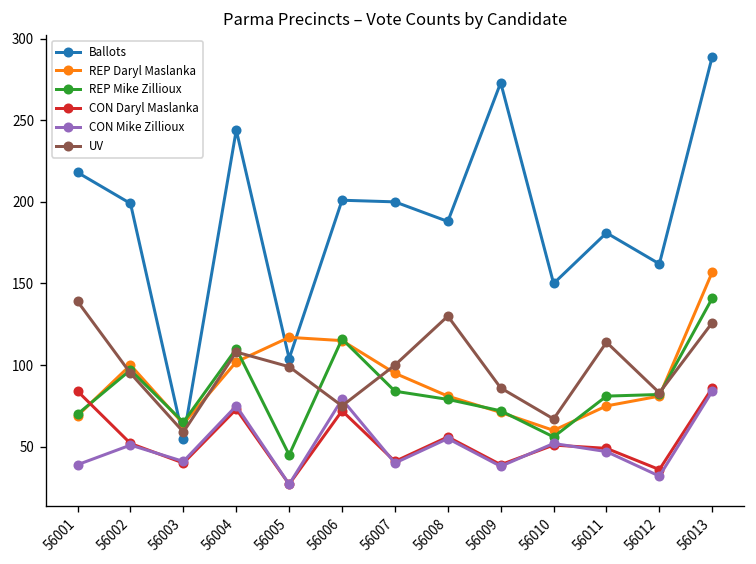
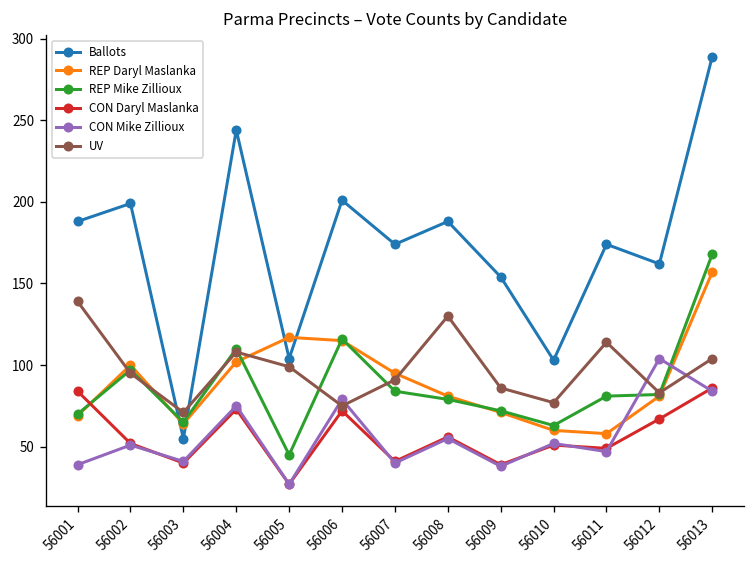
  {
    "Ballots": {
-     "56001": 218,
+     "56001": 188,
      "56002": 199,
      "56003": 55,
      "56004": 244,
      "56005": 104,
      "56006": 201,
-     "56007": 200,
+     "56007": 174,
      "56008": 188,
-     "56009": 273,
-     "56010": 150,
-     "56011": 181,
+     "56009": 154,
+     "56010": 103,
+     "56011": 174,
      "56012": 162,
      "56013": 289
    },
    "REP Daryl Maslanka": {
      "56002": 100,
      "56004": 102,
      "56005": 117,
      "56007": 95,
      "56008": 81,
      "56010": 60,
-     "56011": 75,
+     "56011": 58,
      "56013": 157
    },
    "REP Mike Zillioux": {
      "56002": 97,
      "56004": 110,
      "56005": 45,
      "56007": 84,
      "56008": 79,
-     "56010": 56,
+     "56010": 63,
      "56011": 81,
-     "56013": 141
+     "56013": 168
    },
    "CON Daryl Maslanka": {
      "56001": 84,
      "56004": 73,
      "56006": 72,
      "56011": 49,
-     "56012": 36,
+     "56012": 67,
      "56013": 86
    },
    "CON Mike Zillioux": {
      "56001": 39,
      "56004": 75,
      "56006": 79,
      "56011": 47,
-     "56012": 32,
+     "56012": 104,
      "56013": 84
    },
    "UV": {
      "56001": 139,
      "56002": 95,
-     "56003": 59,
+     "56003": 71,
      "56004": 108,
      "56005": 99,
      "56006": 75,
-     "56007": 100,
+     "56007": 91,
      "56008": 130,
      "56009": 86,
-     "56010": 67,
+     "56010": 77,
      "56011": 114,
-     "56013": 126
+     "56013": 104
    }
  }
